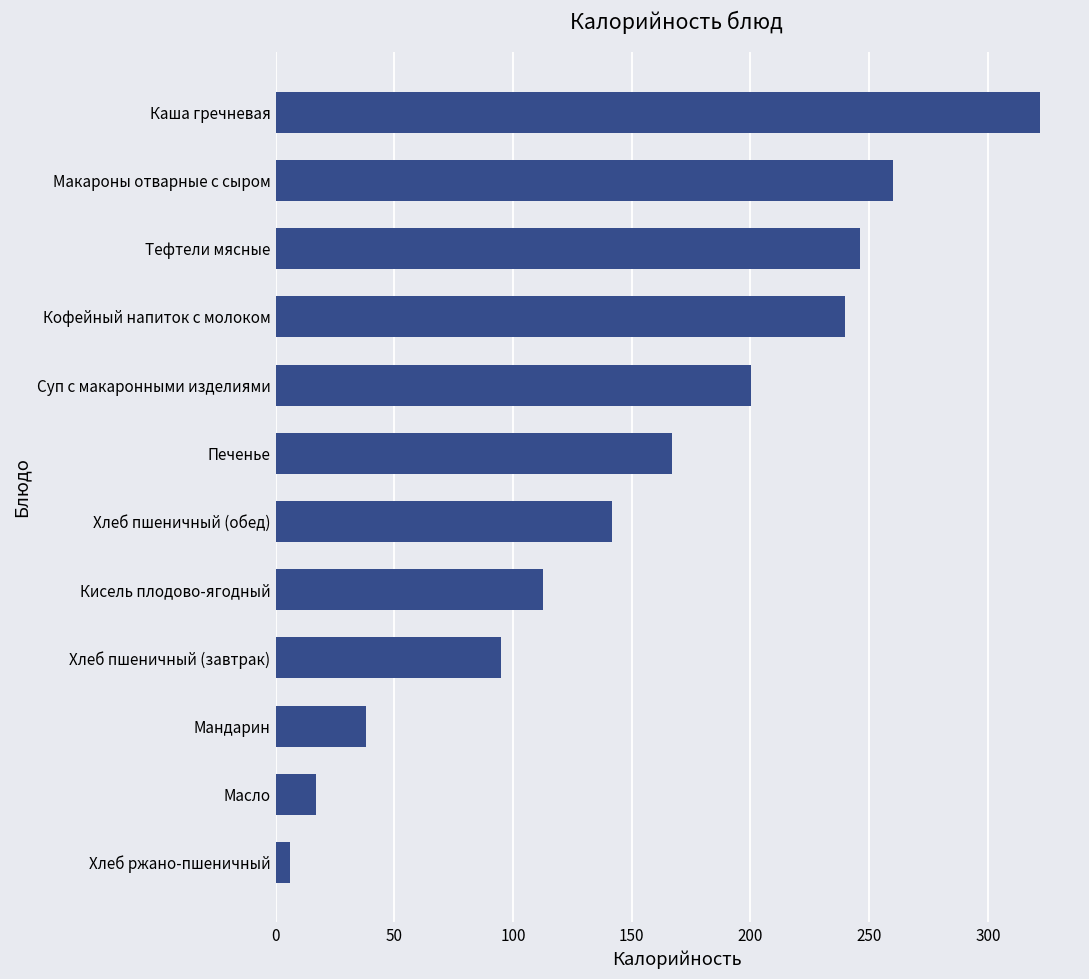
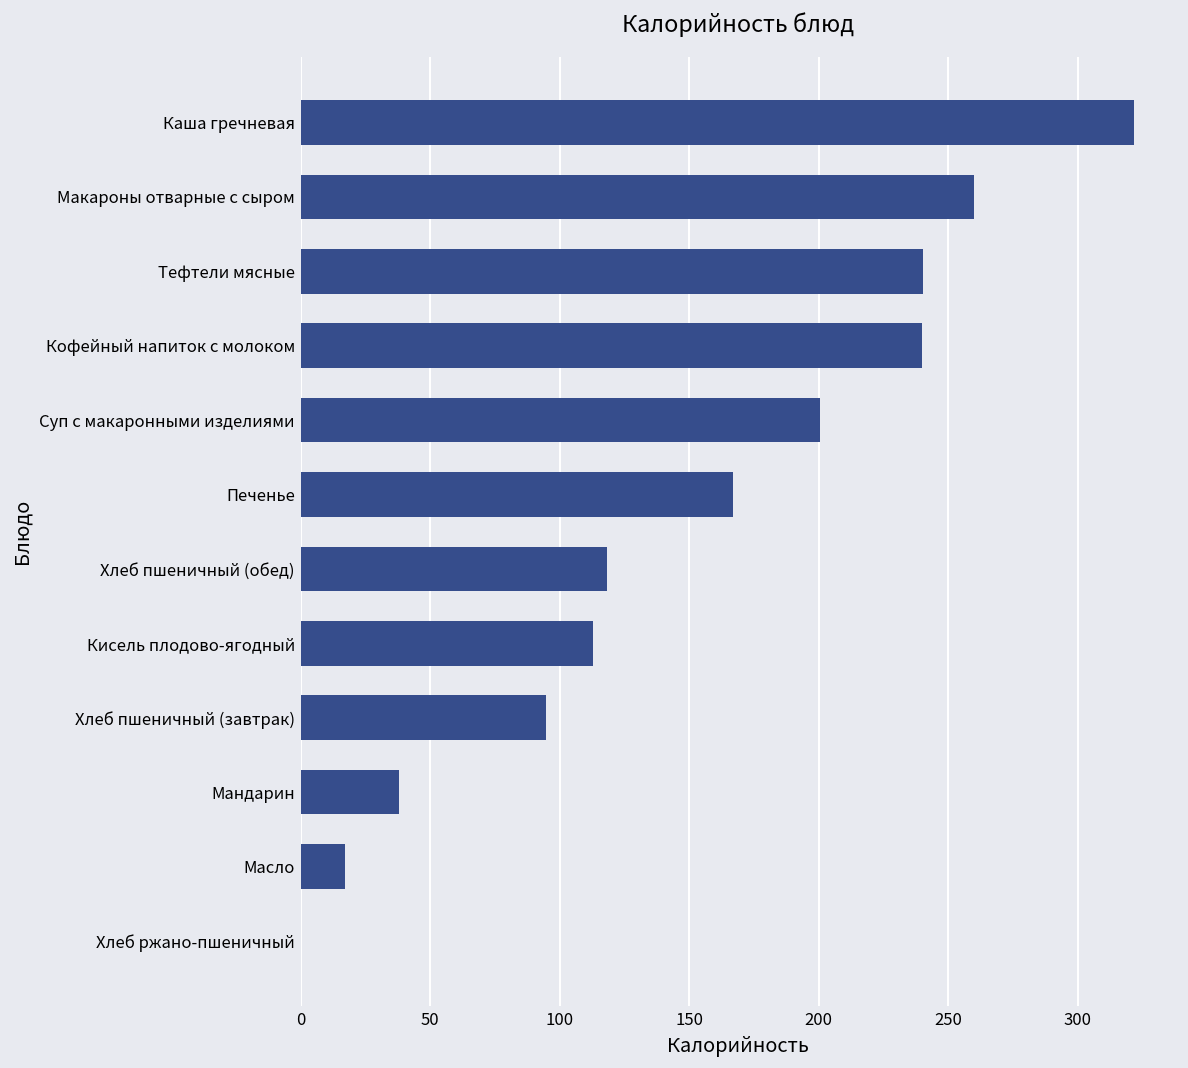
  {
    "Каша гречневая": 322,
    "Макароны отварные с сыром": 260,
-   "Тефтели мясные": 246,
+   "Тефтели мясные": 240,
    "Кофейный напиток с молоком": 240,
    "Суп с макаронными изделиями": 200,
    "Печенье": 167,
-   "Хлеб пшеничный (обед)": 142,
+   "Хлеб пшеничный (обед)": 118,
    "Кисель плодово-ягодный": 113,
    "Хлеб пшеничный (завтрак)": 95,
    "Мандарин": 38,
    "Масло": 17,
-   "Хлеб ржано-пшеничный": 6
+   "Хлеб ржано-пшеничный": 0
  }
